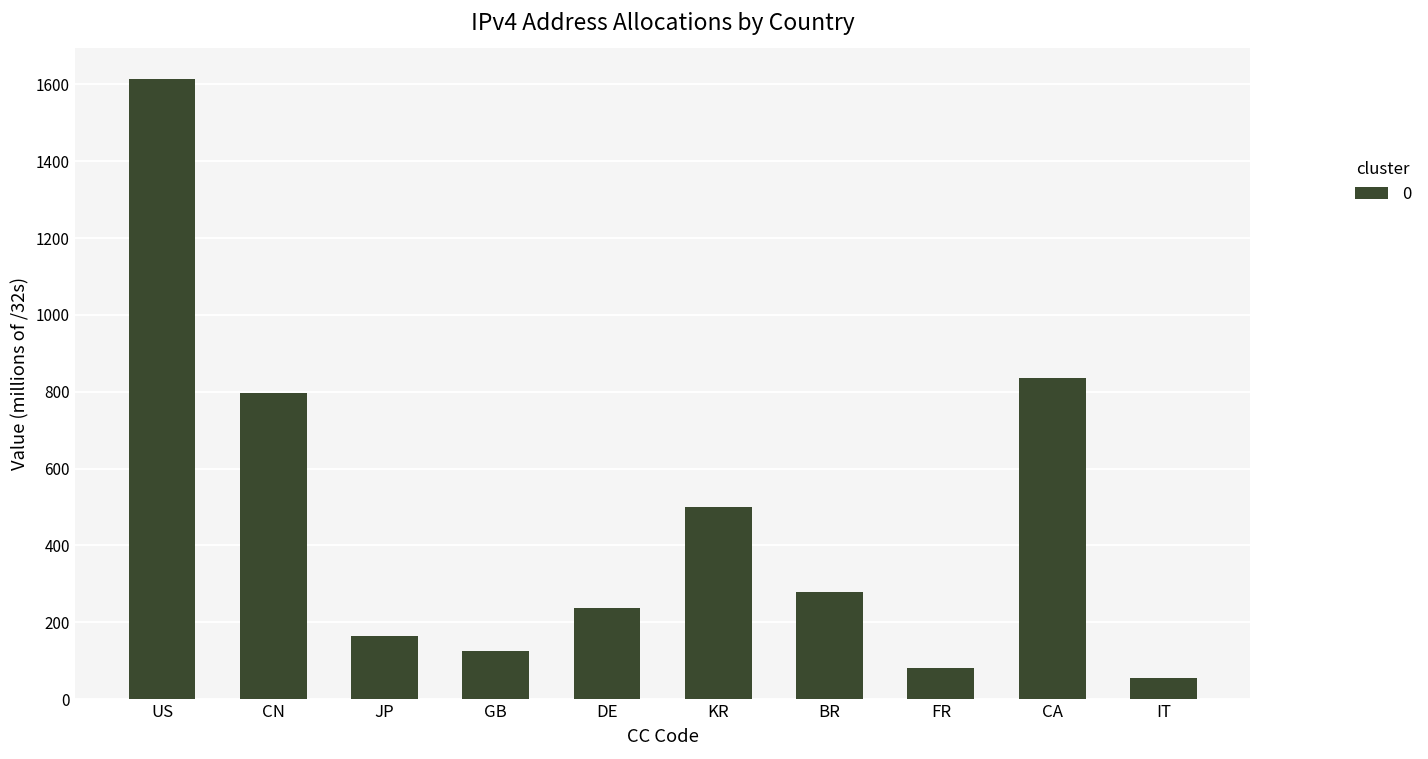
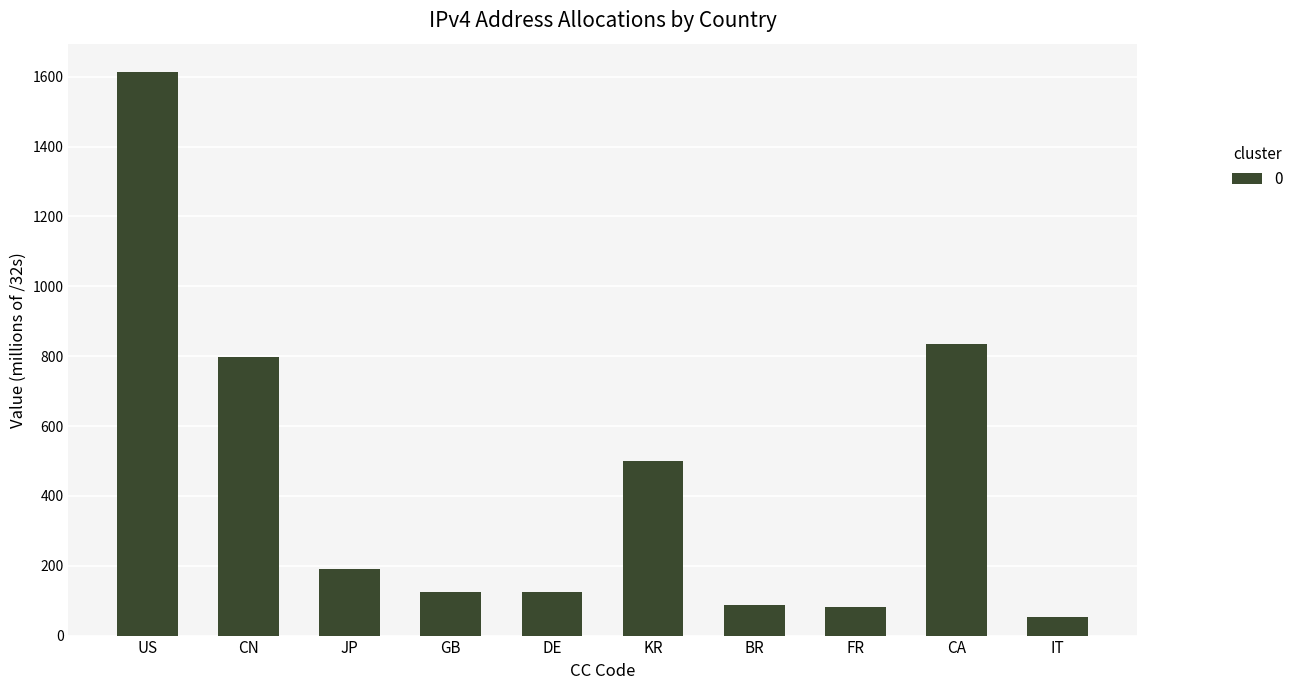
  {
    "US": 1610,
    "CN": 800,
-   "JP": 170,
+   "JP": 190,
    "GB": 130,
-   "DE": 240,
+   "DE": 120,
    "KR": 500,
-   "BR": 280,
+   "BR": 90,
    "FR": 80,
    "CA": 840,
    "IT": 50
  }
